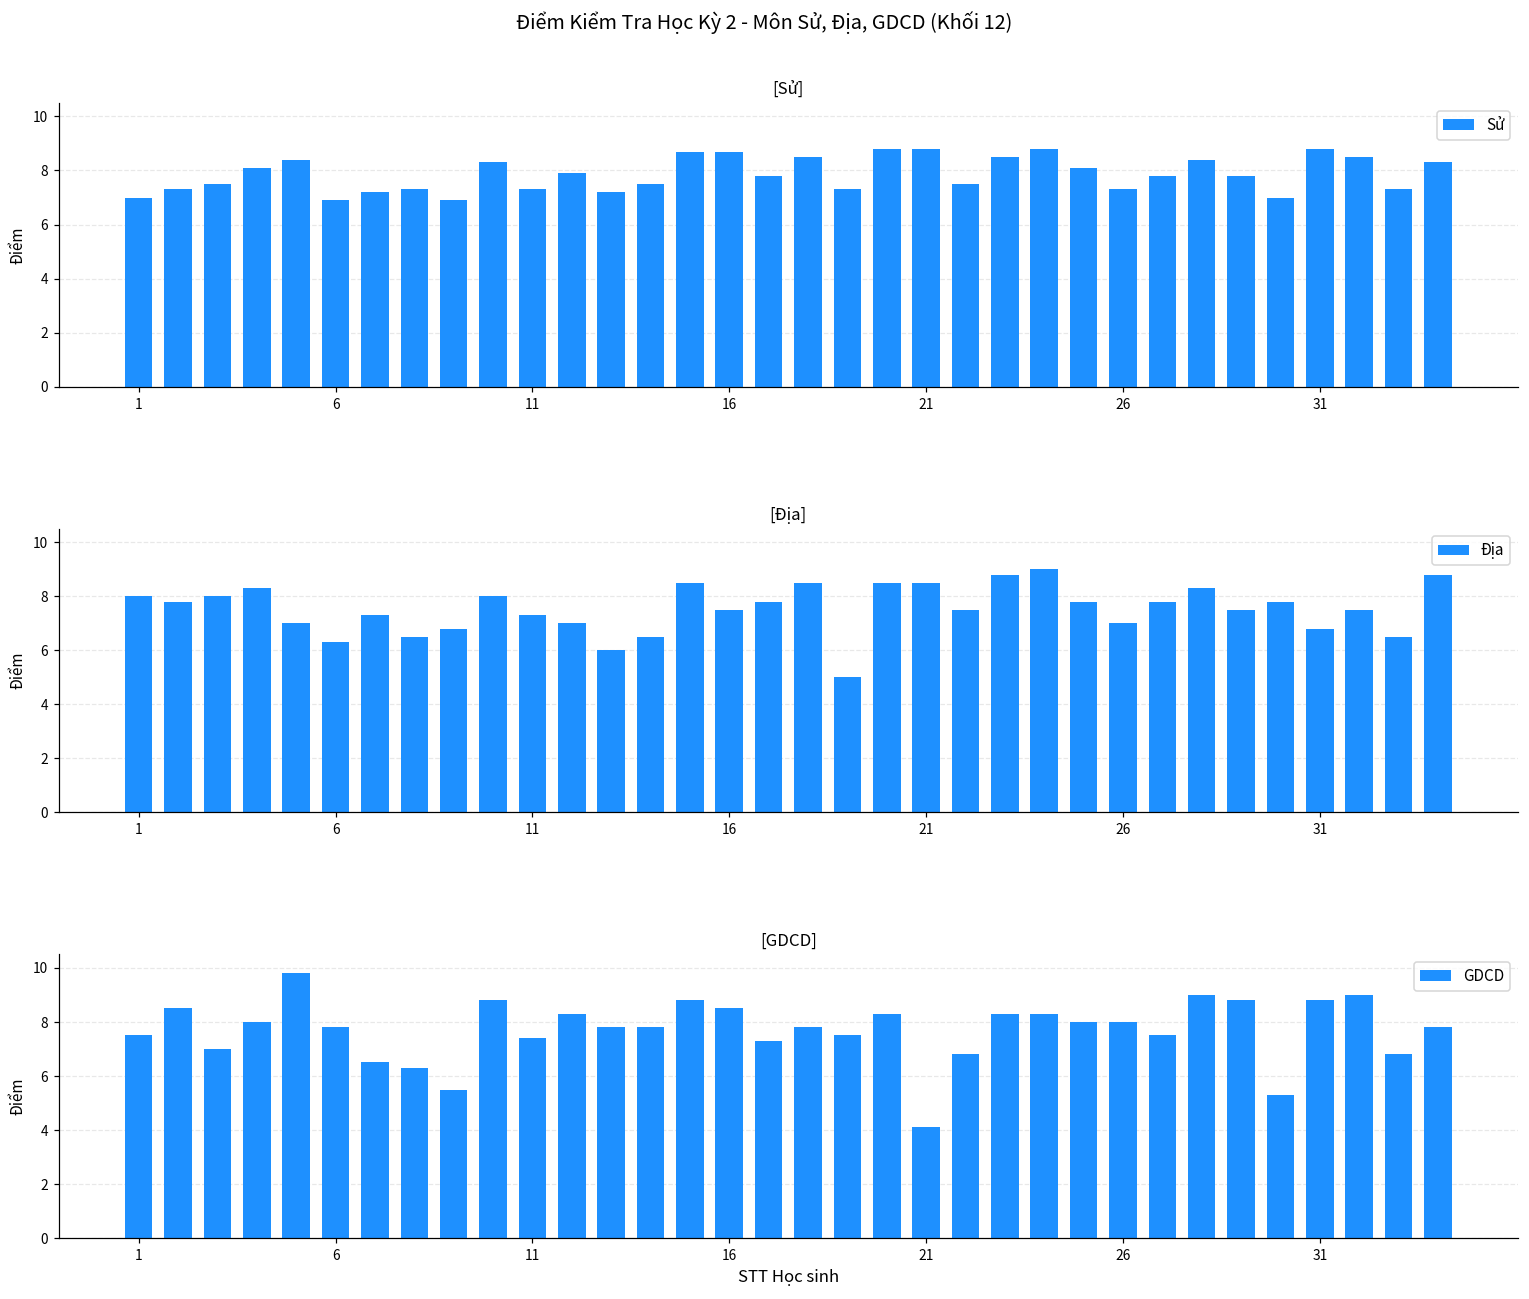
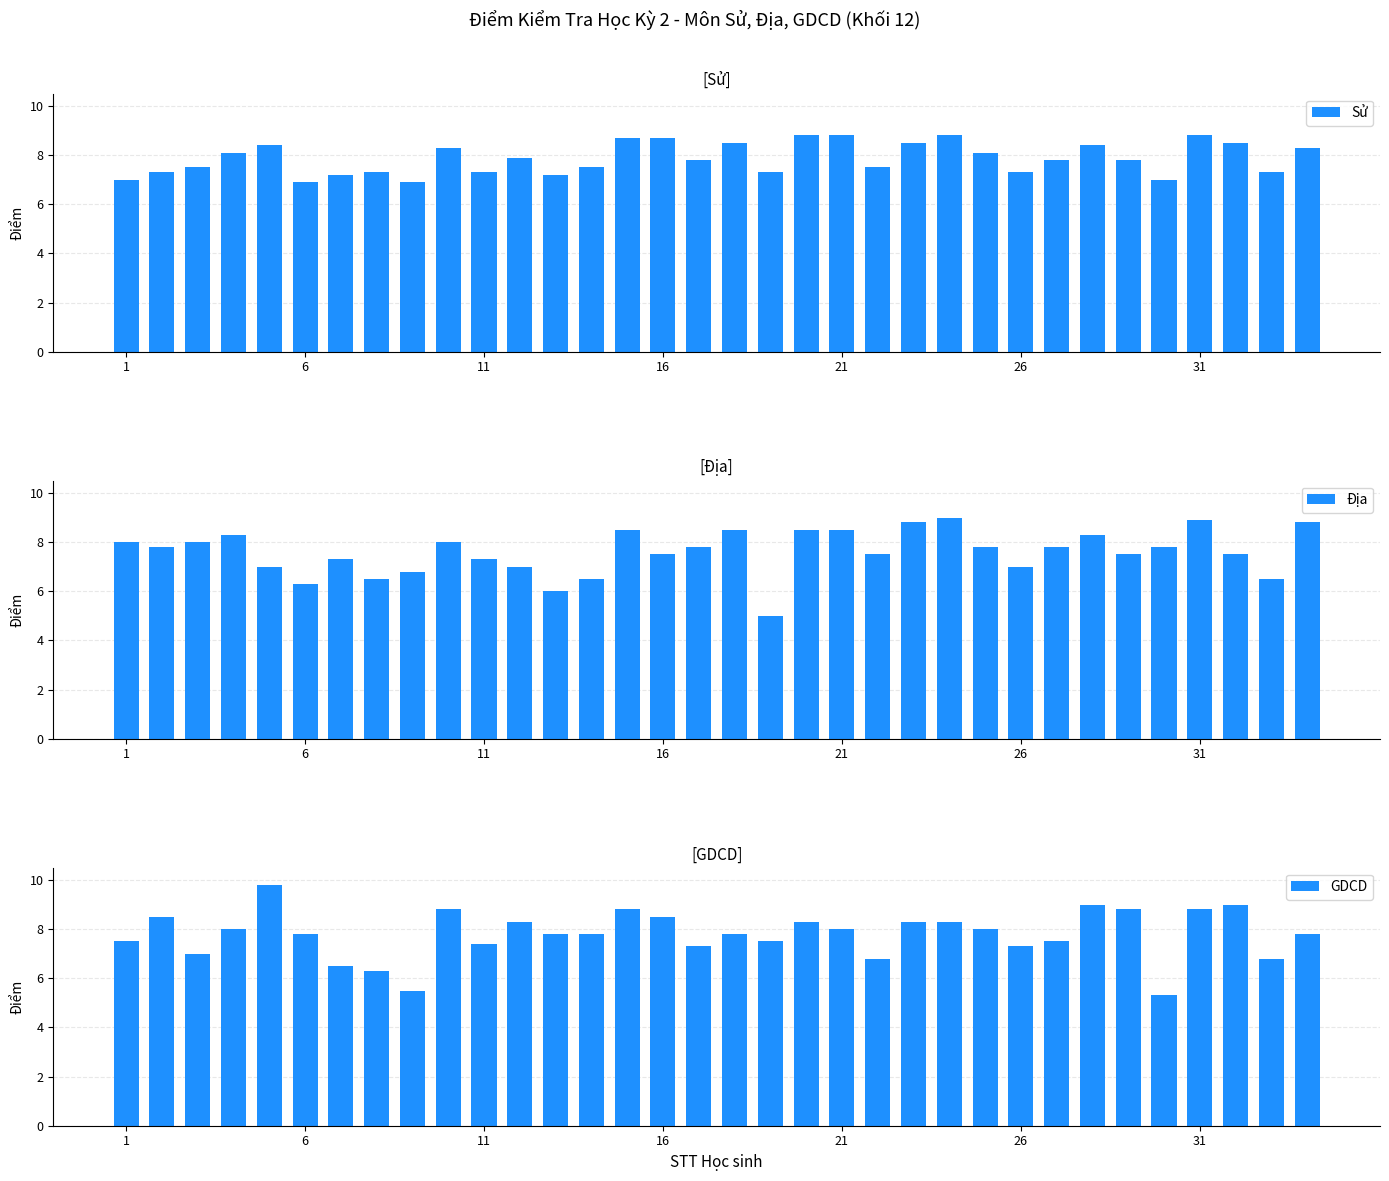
  {
    "[Sử]": {
      "1": 7.0,
      "6": 6.9,
      "11": 7.3,
      "16": 8.7,
      "21": 8.8,
      "26": 7.3,
      "31": 8.8
    },
    "[Địa]": {
      "1": 8.0,
      "6": 6.3,
      "11": 7.3,
      "16": 7.5,
      "21": 8.5,
      "26": 7.0,
-     "31": 6.8
+     "31": 8.9
    },
    "[GDCD]": {
      "1": 7.5,
      "6": 7.8,
      "11": 7.4,
      "16": 8.5,
-     "21": 4.1,
-     "26": 8.0,
+     "21": 8.0,
+     "26": 7.3,
      "31": 8.8
    }
  }
